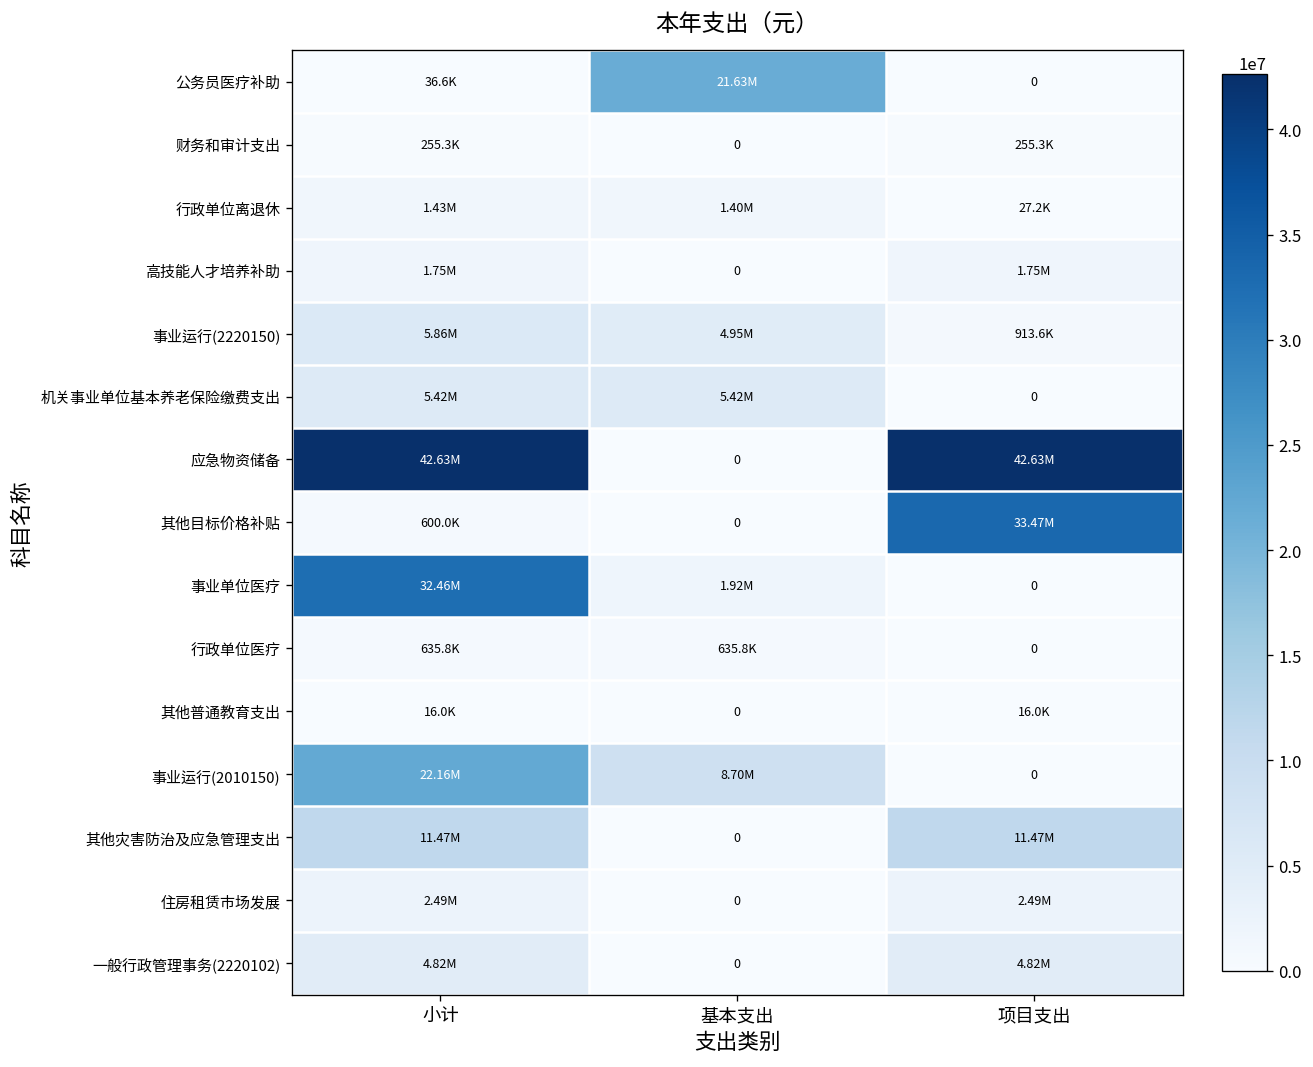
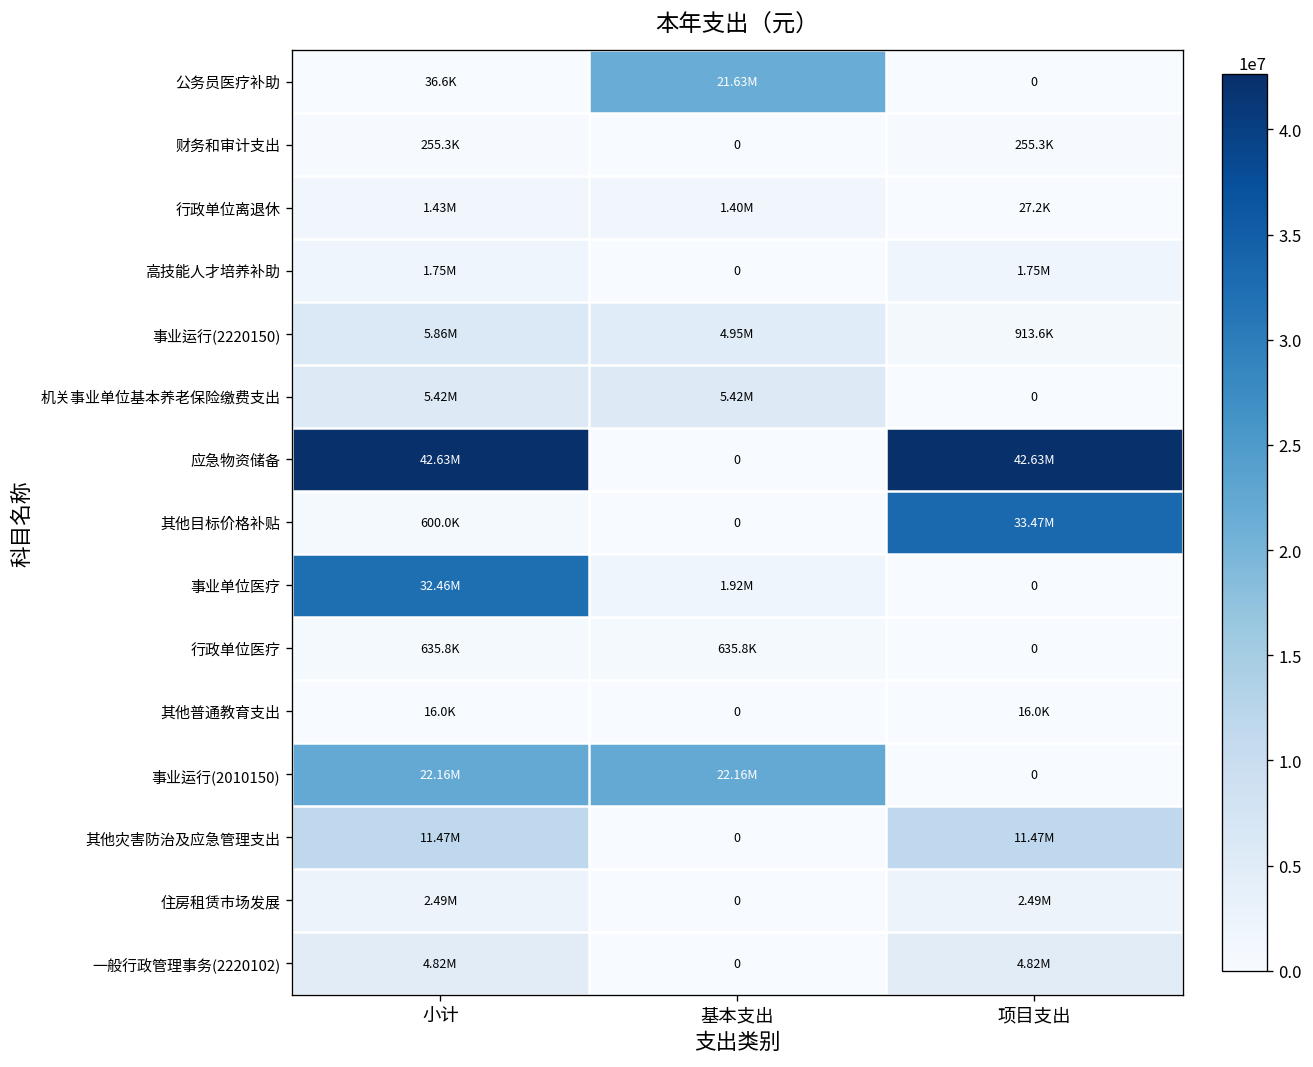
  {
    "公务员医疗补助": {
      "小计": "36.6K",
      "基本支出": "21.63M",
      "项目支出": "0"
    },
    "财务和审计支出": {
      "小计": "255.3K",
      "基本支出": "0",
      "项目支出": "255.3K"
    },
    "行政单位离退休": {
      "小计": "1.43M",
      "基本支出": "1.40M",
      "项目支出": "27.2K"
    },
    "高技能人才培养补助": {
      "小计": "1.75M",
      "基本支出": "0",
      "项目支出": "1.75M"
    },
    "事业运行(2220150)": {
      "小计": "5.86M",
      "基本支出": "4.95M",
      "项目支出": "913.6K"
    },
    "机关事业单位基本养老保险缴费支出": {
      "小计": "5.42M",
      "基本支出": "5.42M",
      "项目支出": "0"
    },
    "应急物资储备": {
      "小计": "42.63M",
      "基本支出": "0",
      "项目支出": "42.63M"
    },
    "其他目标价格补贴": {
      "小计": "600.0K",
      "基本支出": "0",
      "项目支出": "33.47M"
    },
    "事业单位医疗": {
      "小计": "32.46M",
      "基本支出": "1.92M",
      "项目支出": "0"
    },
    "行政单位医疗": {
      "小计": "635.8K",
      "基本支出": "635.8K",
      "项目支出": "0"
    },
    "其他普通教育支出": {
      "小计": "16.0K",
      "基本支出": "0",
      "项目支出": "16.0K"
    },
    "事业运行(2010150)": {
      "小计": "22.16M",
-     "基本支出": "8.70M",
+     "基本支出": "22.16M",
      "项目支出": "0"
    },
    "其他灾害防治及应急管理支出": {
      "小计": "11.47M",
      "基本支出": "0",
      "项目支出": "11.47M"
    },
    "住房租赁市场发展": {
      "小计": "2.49M",
      "基本支出": "0",
      "项目支出": "2.49M"
    },
    "一般行政管理事务(2220102)": {
      "小计": "4.82M",
      "基本支出": "0",
      "项目支出": "4.82M"
    }
  }
